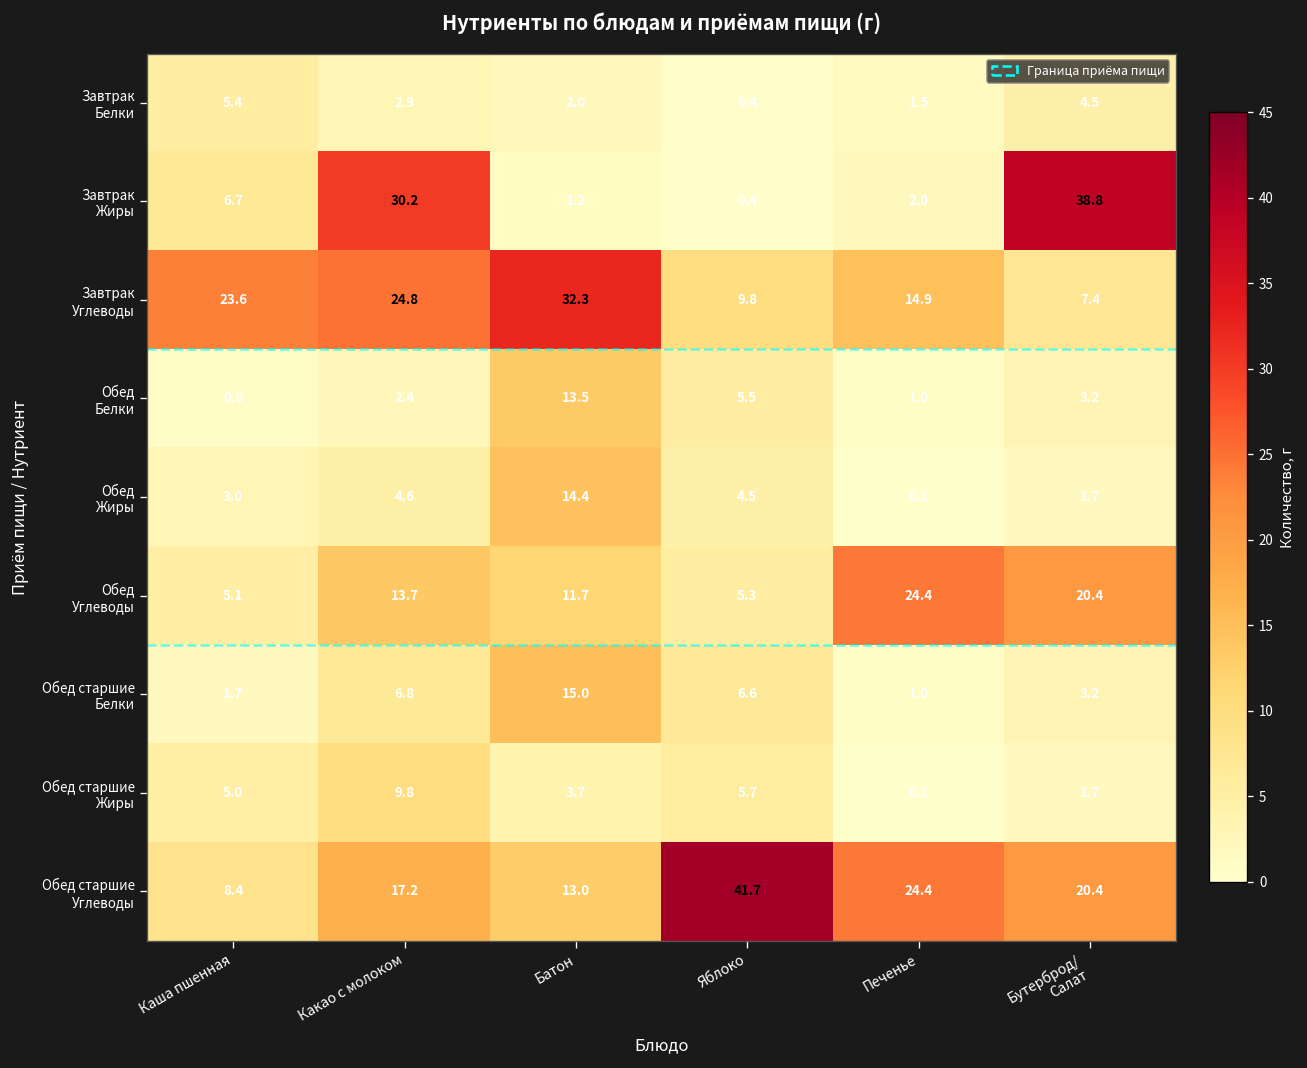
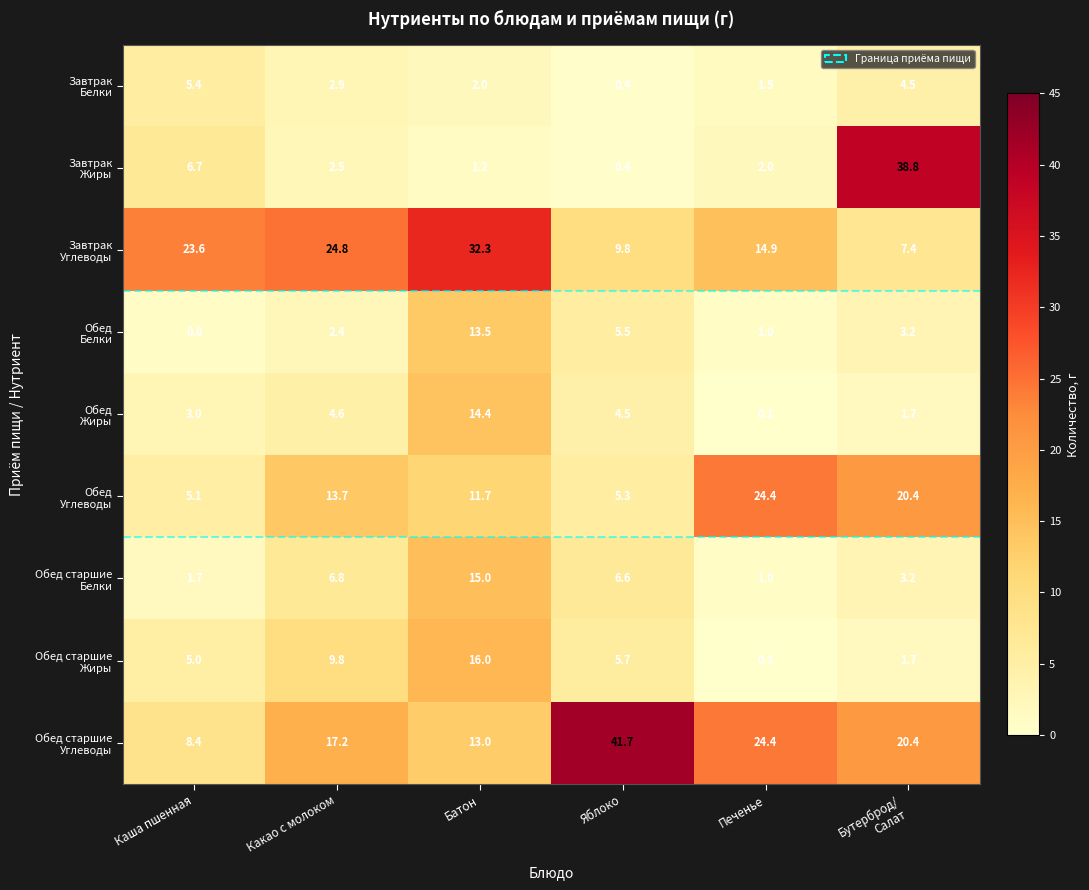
  {
    "Завтрак Белки": {
      "Каша пшенная": 5.4,
      "Какао с молоком": 2.9,
      "Батон": 2.0,
      "Яблоко": 0.4,
      "Печенье": 1.5,
      "Бутерброд/ Салат": 4.5
    },
    "Завтрак Жиры": {
      "Каша пшенная": 6.7,
-     "Какао с молоком": 30.2,
+     "Какао с молоком": 2.5,
      "Батон": 1.2,
      "Яблоко": 0.4,
      "Печенье": 2.0,
      "Бутерброд/ Салат": 38.8
    },
    "Завтрак Углеводы": {
      "Каша пшенная": 23.6,
      "Какао с молоком": 24.8,
      "Батон": 32.3,
      "Яблоко": 9.8,
      "Печенье": 14.9,
      "Бутерброд/ Салат": 7.4
    },
    "Обед Белки": {
      "Каша пшенная": 0.8,
      "Какао с молоком": 2.4,
      "Батон": 13.5,
      "Яблоко": 5.5,
      "Печенье": 1.0,
      "Бутерброд/ Салат": 3.2
    },
    "Обед Жиры": {
      "Каша пшенная": 3.0,
      "Какао с молоком": 4.6,
      "Батон": 14.4,
      "Яблоко": 4.5,
      "Печенье": 0.1,
      "Бутерброд/ Салат": 1.7
    },
    "Обед Углеводы": {
      "Каша пшенная": 5.1,
      "Какао с молоком": 13.7,
      "Батон": 11.7,
      "Яблоко": 5.3,
      "Печенье": 24.4,
      "Бутерброд/ Салат": 20.4
    },
    "Обед старшие Белки": {
      "Каша пшенная": 1.7,
      "Какао с молоком": 6.8,
      "Батон": 15.0,
      "Яблоко": 6.6,
      "Печенье": 1.0,
      "Бутерброд/ Салат": 3.2
    },
    "Обед старшие Жиры": {
      "Каша пшенная": 5.0,
      "Какао с молоком": 9.8,
-     "Батон": 3.7,
+     "Батон": 16.0,
      "Яблоко": 5.7,
      "Печенье": 0.1,
      "Бутерброд/ Салат": 1.7
    },
    "Обед старшие Углеводы": {
      "Каша пшенная": 8.4,
      "Какао с молоком": 17.2,
      "Батон": 13.0,
      "Яблоко": 41.7,
      "Печенье": 24.4,
      "Бутерброд/ Салат": 20.4
    }
  }
